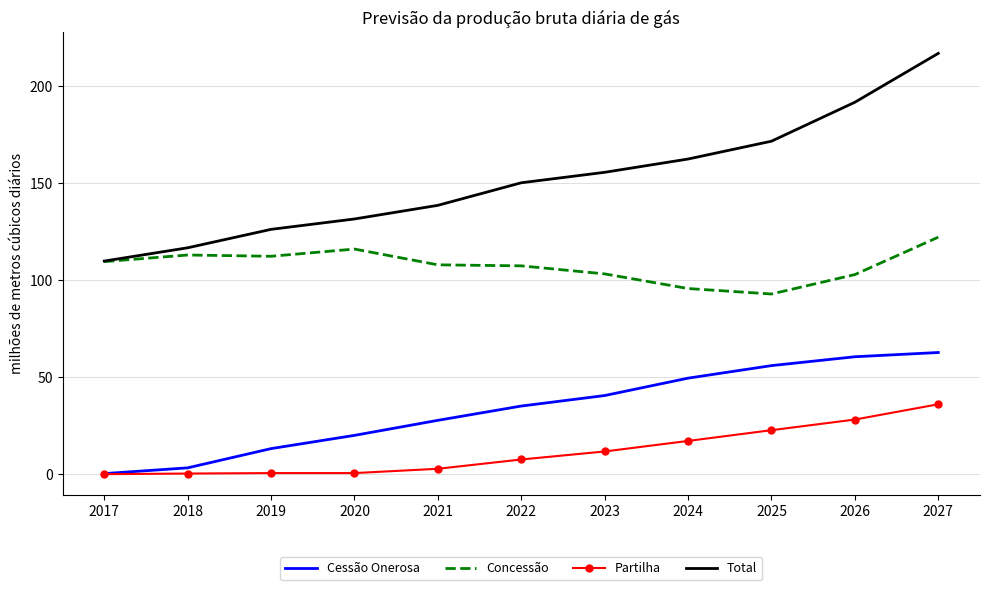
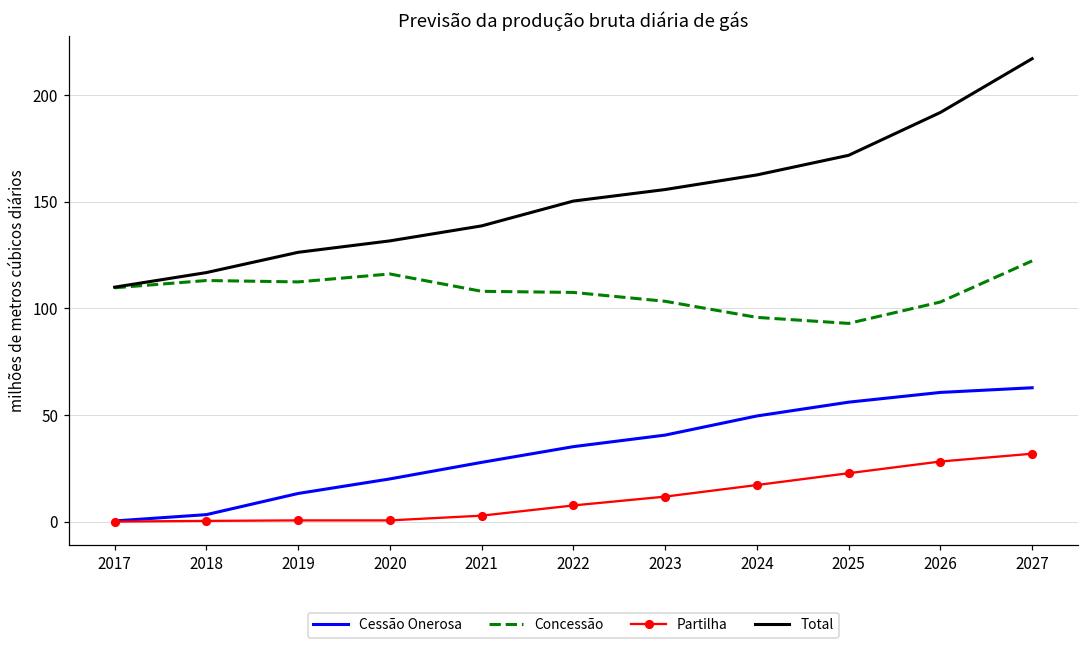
  {
    "Cessão Onerosa": {
      "2018": 3,
      "2019": 13,
      "2020": 20,
      "2021": 28,
      "2022": 35,
      "2023": 41,
      "2024": 50,
      "2025": 56,
      "2026": 61,
      "2027": 63
    },
    "Concessão": {
      "2018": 113,
      "2019": 112,
      "2020": 116,
      "2021": 108,
      "2022": 107,
      "2023": 103,
      "2024": 96,
      "2025": 93,
      "2026": 103,
      "2027": 122
    },
    "Partilha": {
      "2018": 0,
      "2019": 1,
      "2020": 1,
      "2021": 3,
      "2022": 8,
      "2023": 12,
      "2024": 17,
      "2025": 23,
      "2026": 28,
-     "2027": 36
+     "2027": 32
    },
    "Total": {
      "2018": 117,
      "2019": 126,
      "2020": 132,
      "2021": 139,
      "2022": 150,
      "2023": 156,
      "2024": 163,
      "2025": 172,
      "2026": 192,
      "2027": 217
    }
  }
